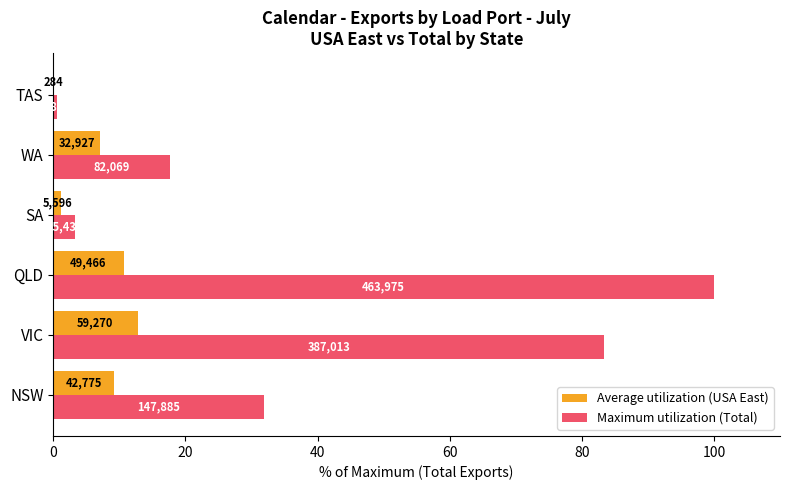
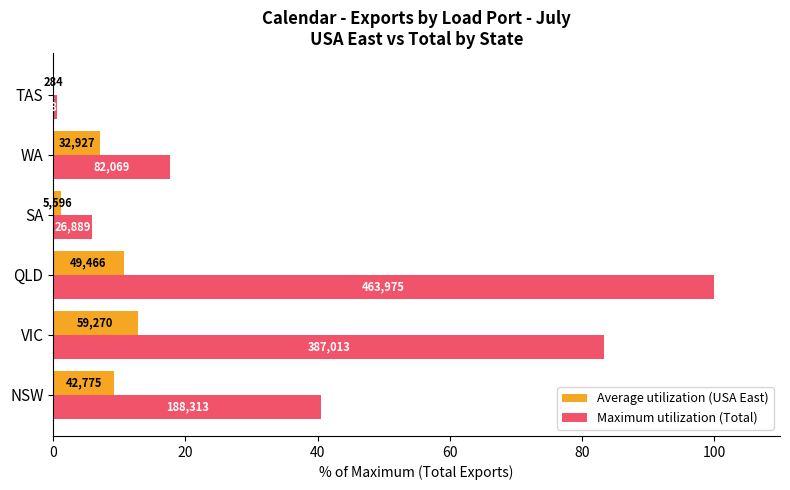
  {
    "Maximum utilization (Total)": {
-     "SA": "15,432",
-     "NSW": "147,885"
+     "SA": "26,889",
+     "NSW": "188,313"
    }
  }
